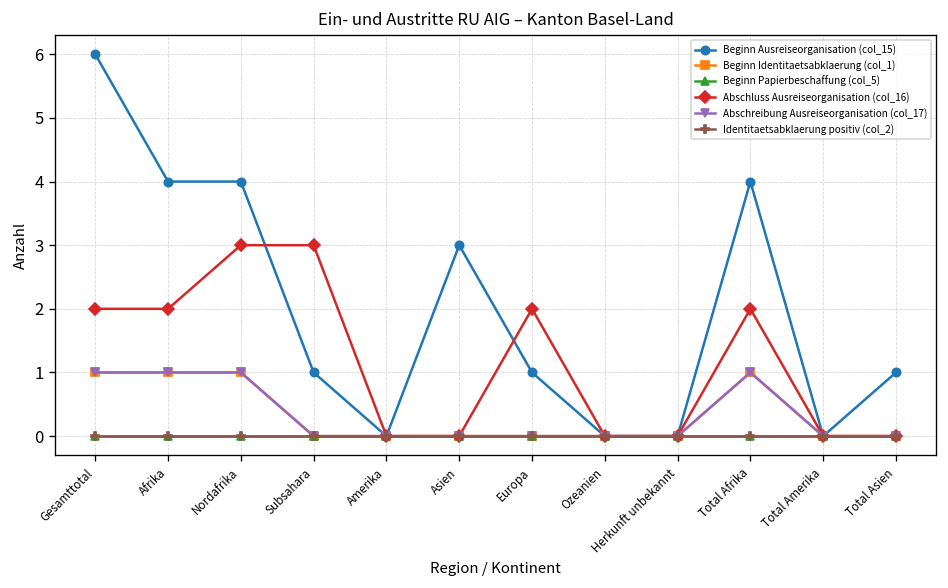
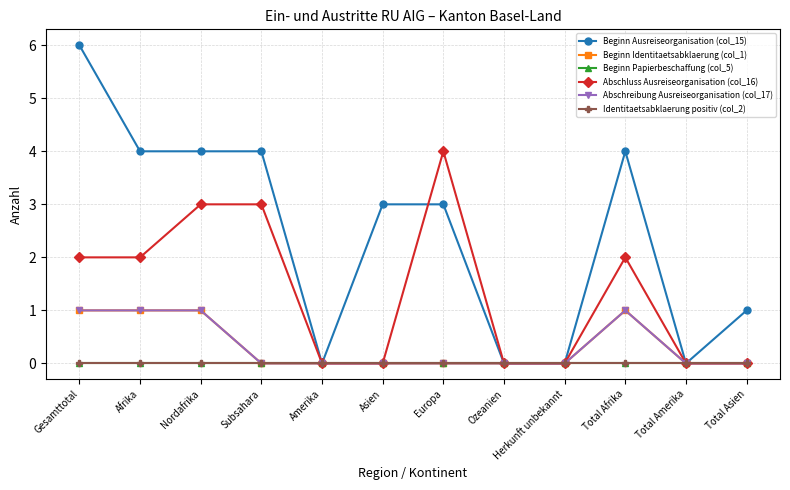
  {
    "Beginn Ausreiseorganisation (col_15)": {
      "Gesamttotal": 6,
      "Afrika": 4,
      "Nordafrika": 4,
-     "Subsahara": 1,
+     "Subsahara": 4,
      "Asien": 3,
-     "Europa": 1,
+     "Europa": 3,
      "Total Afrika": 4,
      "Total Asien": 1
    },
    "Abschreibung Ausreiseorganisation (col_17)": {
      "Gesamttotal": 1,
      "Afrika": 1,
      "Nordafrika": 1,
      "Total Afrika": 1
    },
    "Identitaetsabklaerung positiv (col_2)": {
      "Gesamttotal": 0,
      "Afrika": 0,
      "Nordafrika": 0,
      "Total Afrika": 0
    },
    "Abschluss Ausreiseorganisation (col_16)": {
      "Gesamttotal": 2,
      "Afrika": 2,
      "Nordafrika": 3,
      "Subsahara": 3,
-     "Europa": 2,
+     "Europa": 4,
      "Total Afrika": 2
    }
  }
